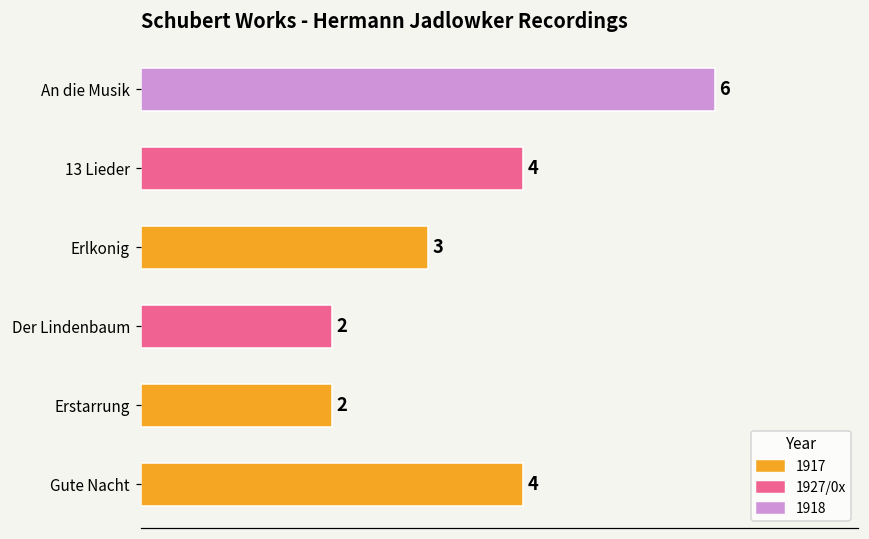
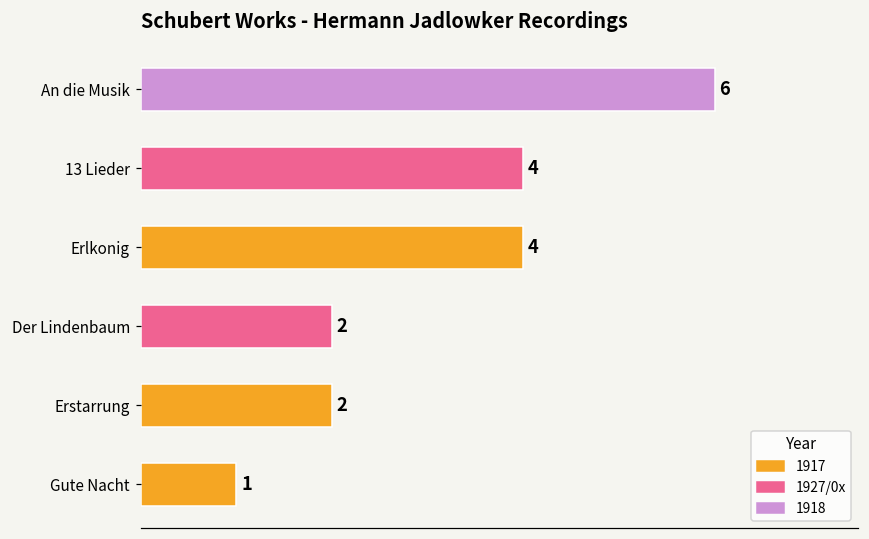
  {
    "An die Musik": 6,
    "13 Lieder": 4,
-   "Erlkonig": 3,
+   "Erlkonig": 4,
    "Der Lindenbaum": 2,
    "Erstarrung": 2,
-   "Gute Nacht": 4
+   "Gute Nacht": 1
  }
